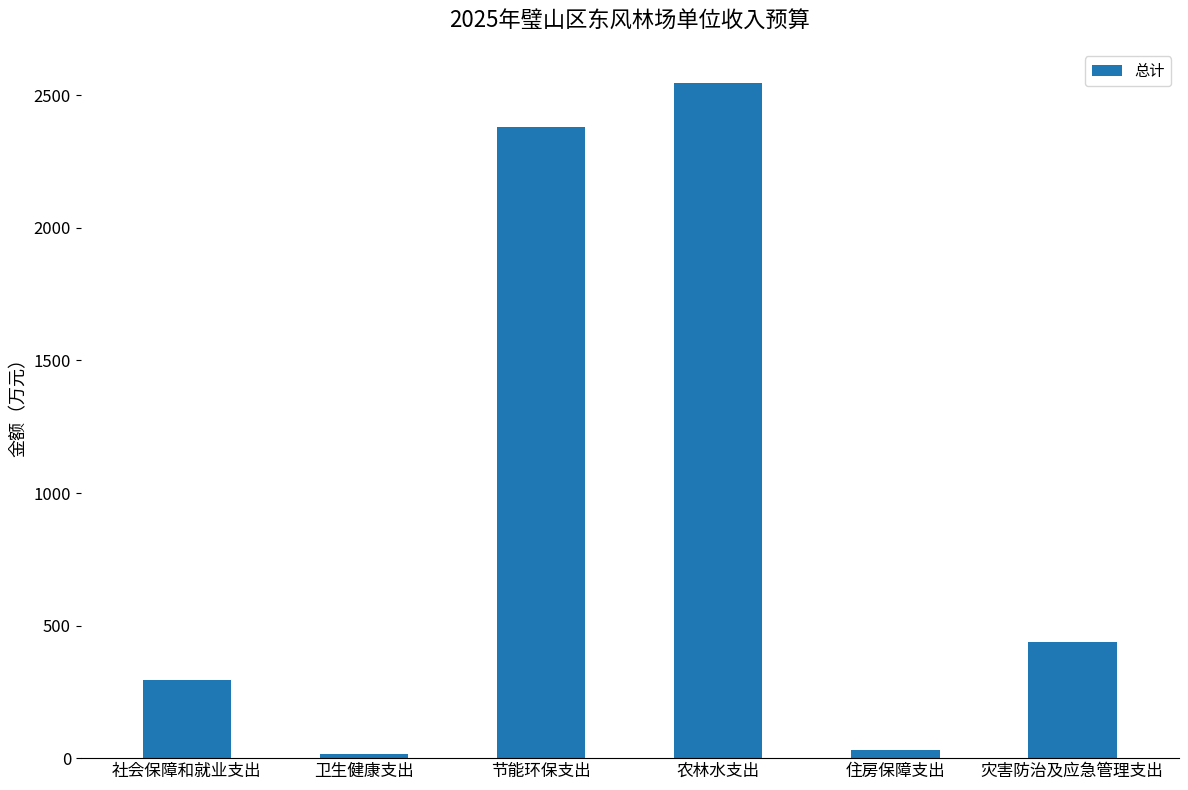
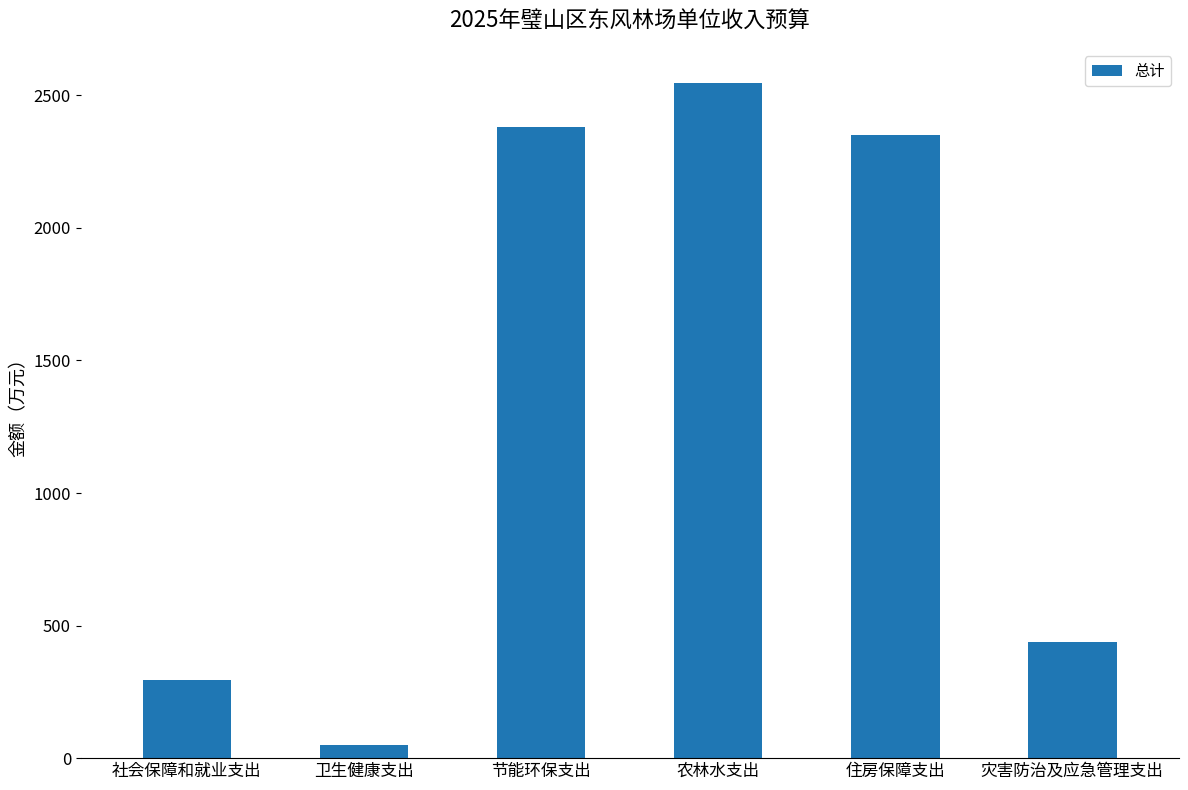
  {
    "社会保障和就业支出": 290,
-   "卫生健康支出": 20,
+   "卫生健康支出": 50,
    "节能环保支出": 2380,
    "农林水支出": 2550,
-   "住房保障支出": 30,
+   "住房保障支出": 2350,
    "灾害防治及应急管理支出": 440
  }
